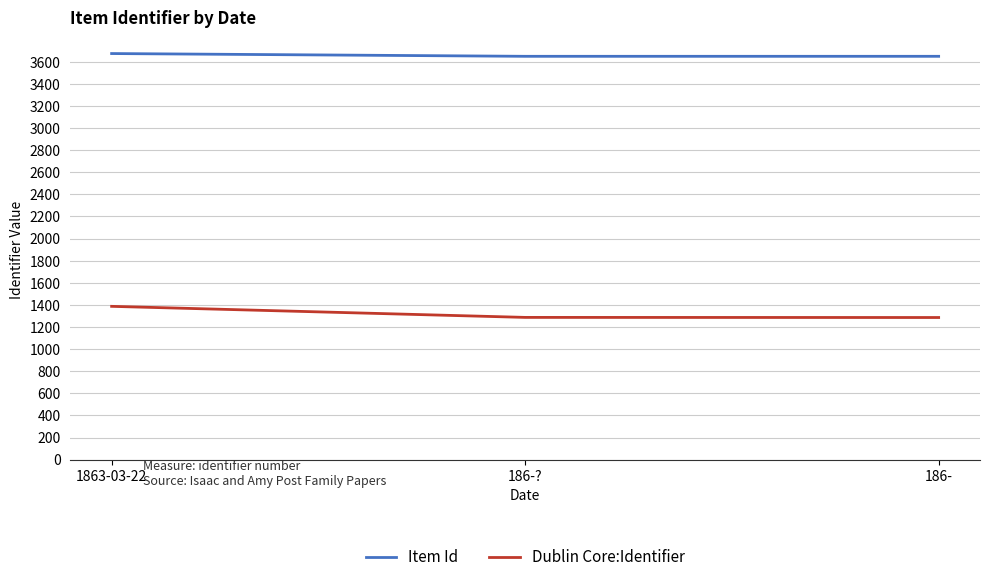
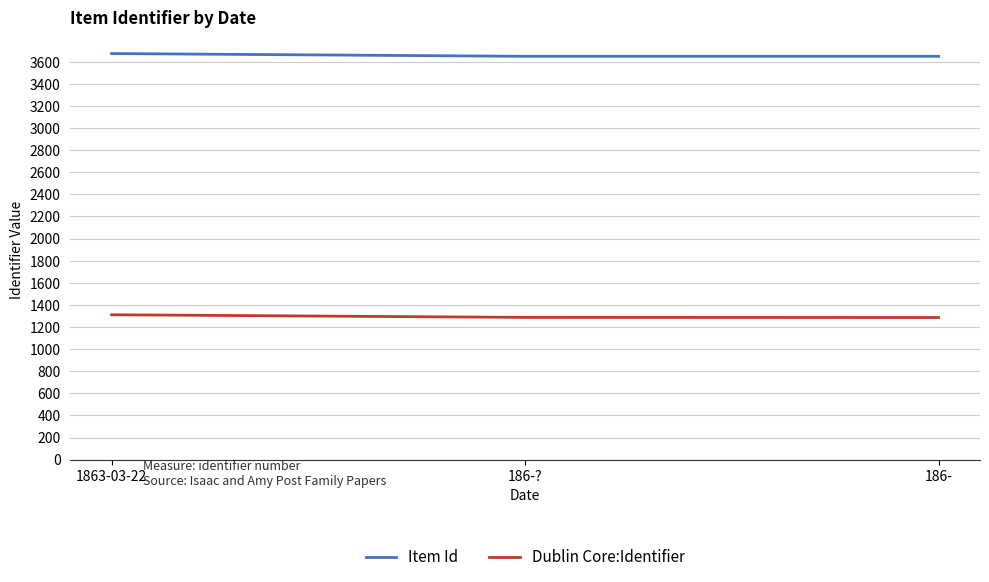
  {
    "Item Id": {
      "1863-03-22": 3670,
      "186-?": 3650,
      "186-": 3650
    },
    "Dublin Core:Identifier": {
-     "1863-03-22": 1390,
+     "1863-03-22": 1310,
      "186-?": 1290,
      "186-": 1290
    }
  }
